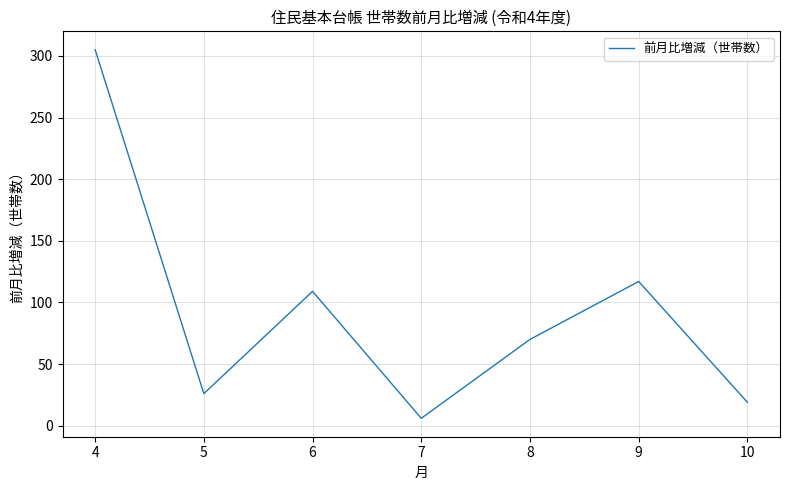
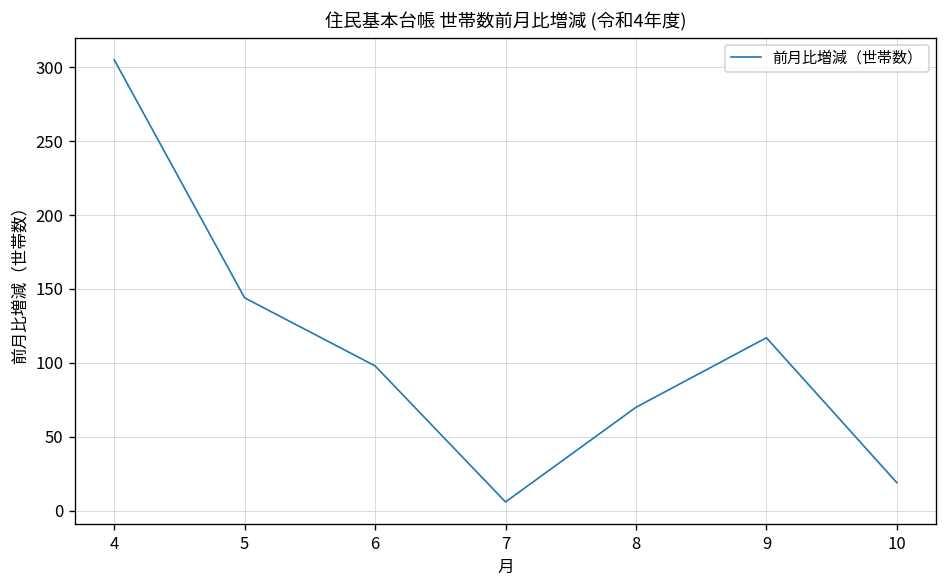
  {
    "4": 305,
-   "5": 26,
-   "6": 109,
+   "5": 144,
+   "6": 98,
    "7": 6,
    "8": 70,
    "9": 117,
    "10": 19
  }
